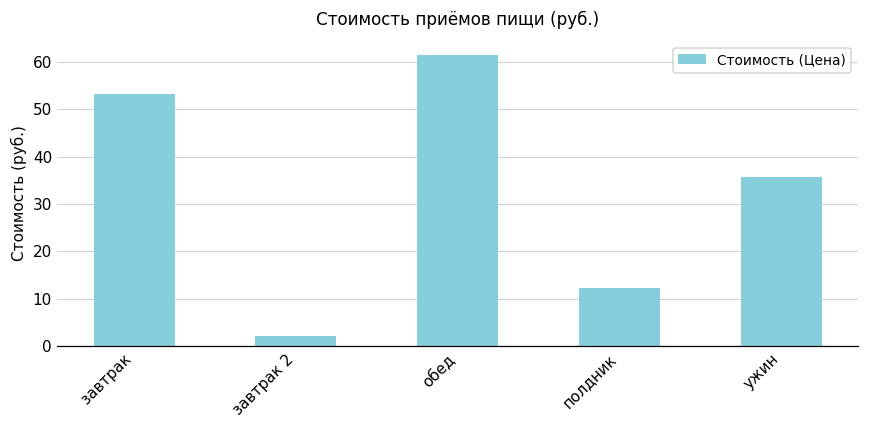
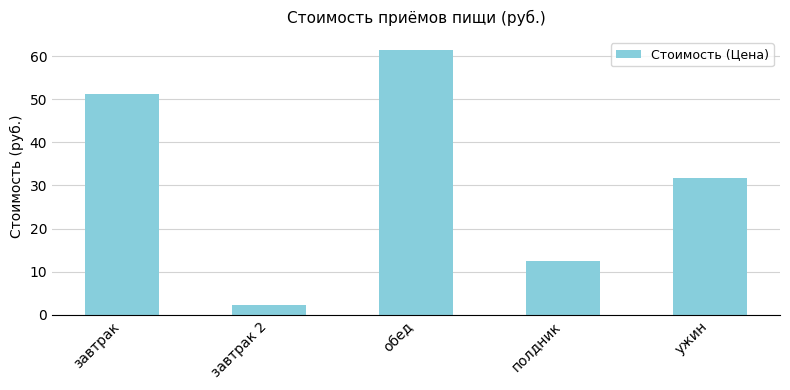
  {
-   "завтрак": 53,
+   "завтрак": 51,
    "завтрак 2": 2,
    "обед": 61,
    "полдник": 12,
-   "ужин": 36
+   "ужин": 32
  }
